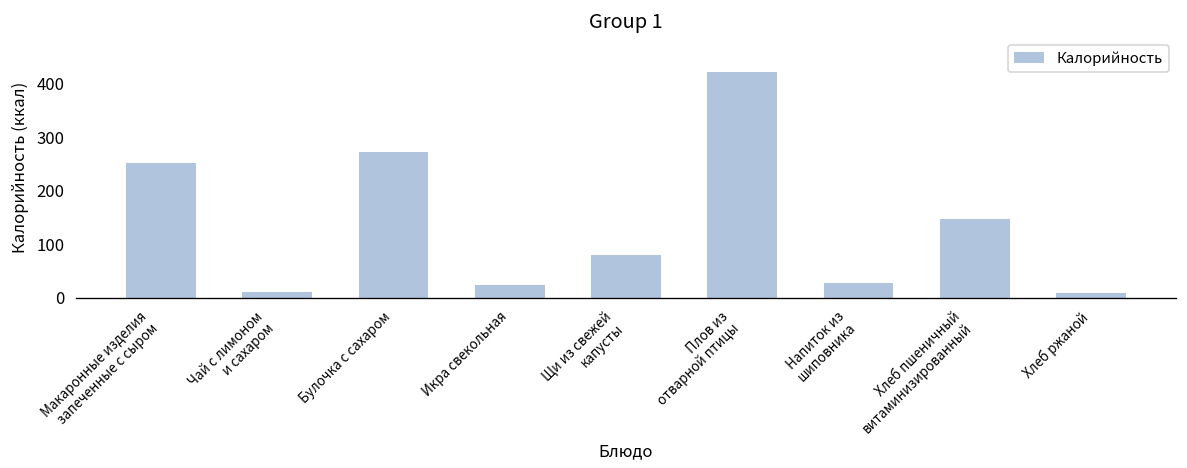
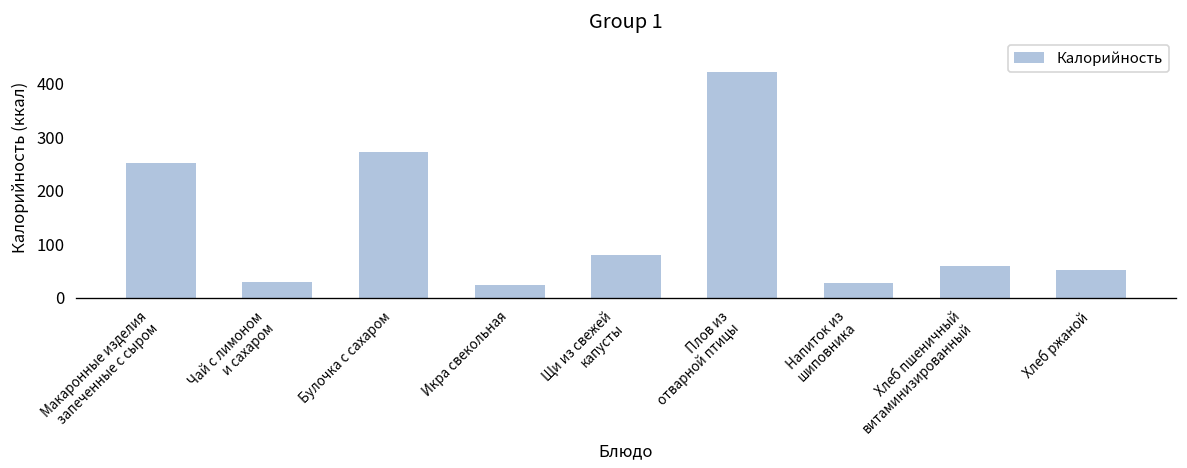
  {
    "Макаронные изделия запеченные с сыром": 250,
-   "Чай с лимоном и сахаром": 10,
+   "Чай с лимоном и сахаром": 30,
    "Булочка с сахаром": 270,
    "Икра свекольная": 20,
    "Щи из свежей капусты": 80,
    "Плов из отварной птицы": 420,
    "Напиток из шиповника": 30,
-   "Хлеб пшеничный витаминизированный": 150,
-   "Хлеб ржаной": 10
+   "Хлеб пшеничный витаминизированный": 60,
+   "Хлеб ржаной": 50
  }
